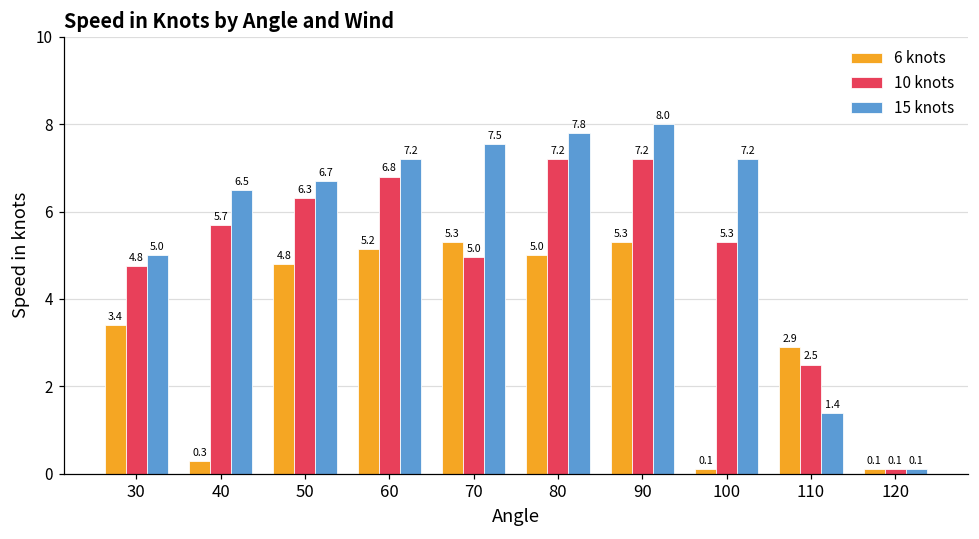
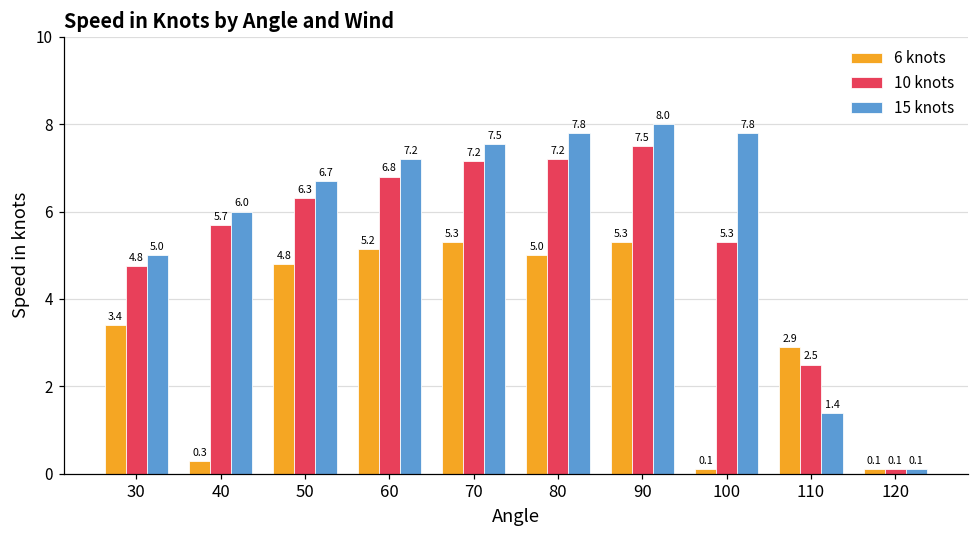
  {
    "6 knots": {
      "30": 3.4,
      "40": 0.3,
      "50": 4.8,
      "60": 5.2,
      "70": 5.3,
      "80": 5.0,
      "90": 5.3,
      "100": 0.1,
      "110": 2.9,
      "120": 0.1
    },
    "10 knots": {
      "30": 4.8,
      "40": 5.7,
      "50": 6.3,
      "60": 6.8,
-     "70": 5.0,
+     "70": 7.2,
      "80": 7.2,
-     "90": 7.2,
+     "90": 7.5,
      "100": 5.3,
      "110": 2.5,
      "120": 0.1
    },
    "15 knots": {
      "30": 5.0,
-     "40": 6.5,
+     "40": 6.0,
      "50": 6.7,
      "60": 7.2,
      "70": 7.5,
      "80": 7.8,
      "90": 8.0,
-     "100": 7.2,
+     "100": 7.8,
      "110": 1.4,
      "120": 0.1
    }
  }
